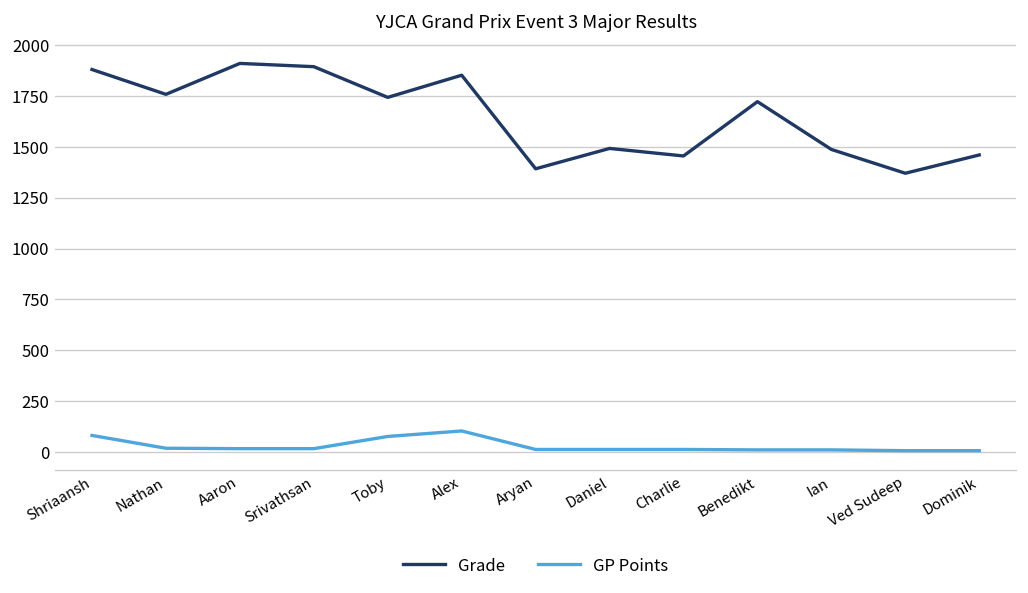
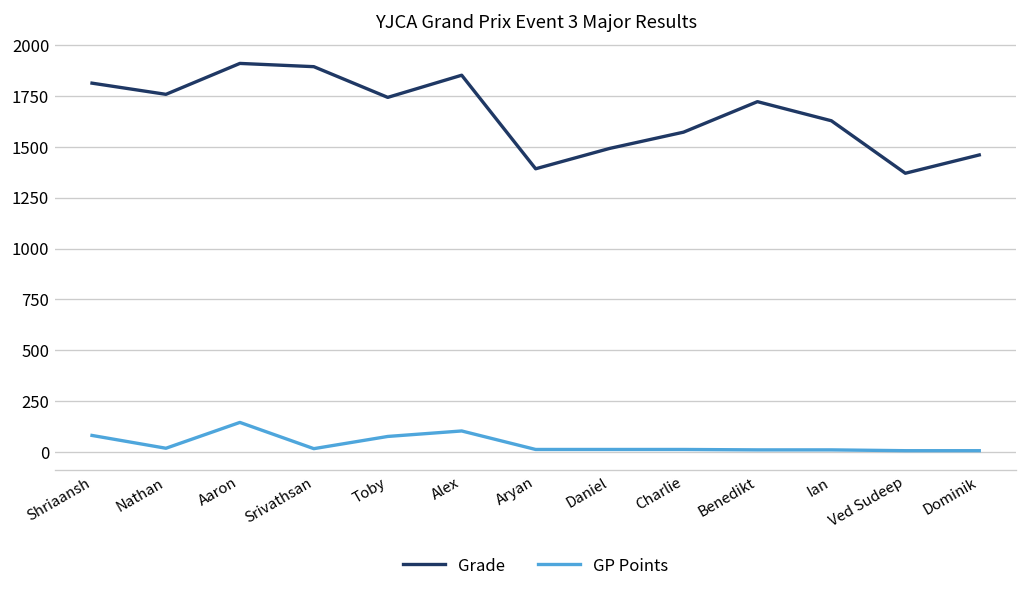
  {
    "Grade": {
-     "Shriaansh": 1880,
+     "Shriaansh": 1810,
      "Nathan": 1760,
      "Aaron": 1910,
      "Srivathsan": 1890,
      "Toby": 1740,
      "Alex": 1850,
      "Aryan": 1390,
      "Daniel": 1490,
-     "Charlie": 1460,
+     "Charlie": 1570,
      "Benedikt": 1720,
-     "Ian": 1490,
+     "Ian": 1630,
      "Ved Sudeep": 1370,
      "Dominik": 1460
    },
    "GP Points": {
      "Shriaansh": 80,
      "Nathan": 20,
-     "Aaron": 20,
+     "Aaron": 150,
      "Srivathsan": 20,
      "Toby": 80,
      "Alex": 100,
      "Aryan": 10,
      "Daniel": 10,
      "Charlie": 10,
      "Benedikt": 10,
      "Ian": 10,
      "Ved Sudeep": 10,
      "Dominik": 10
    }
  }
